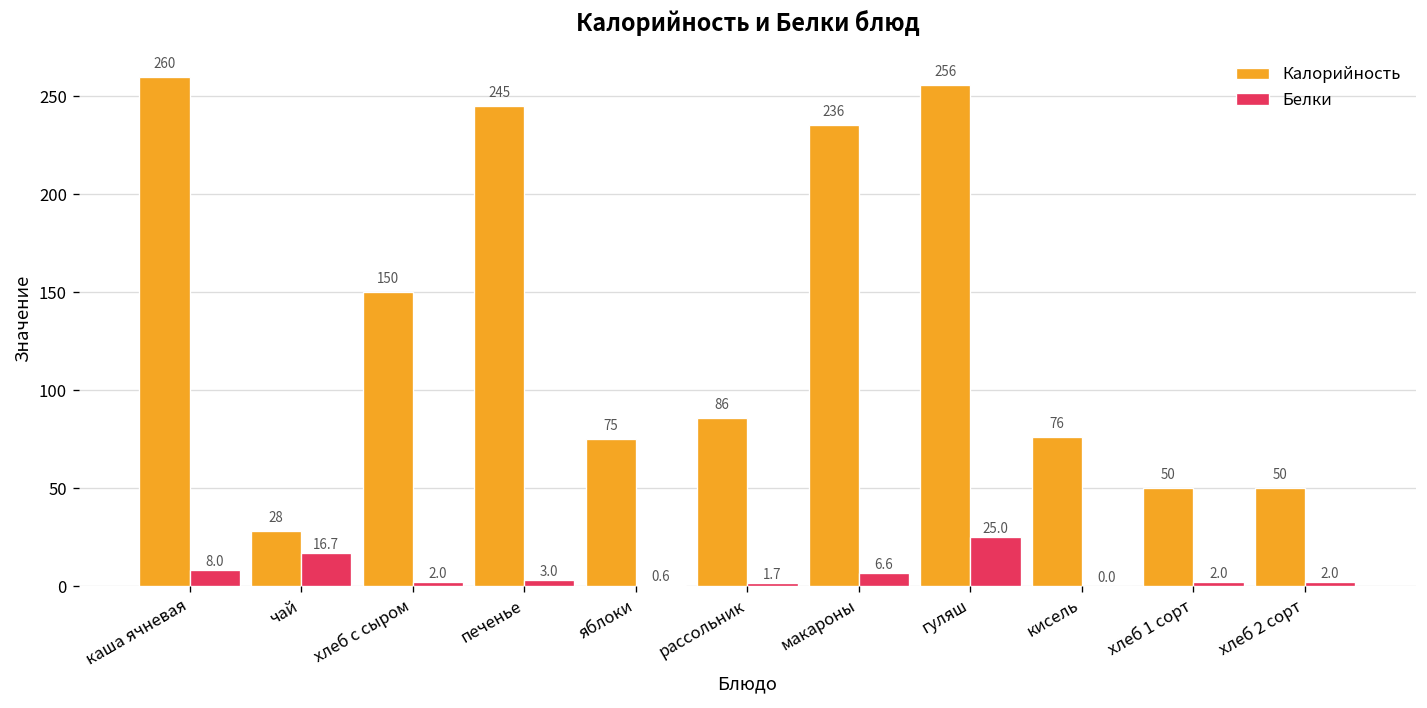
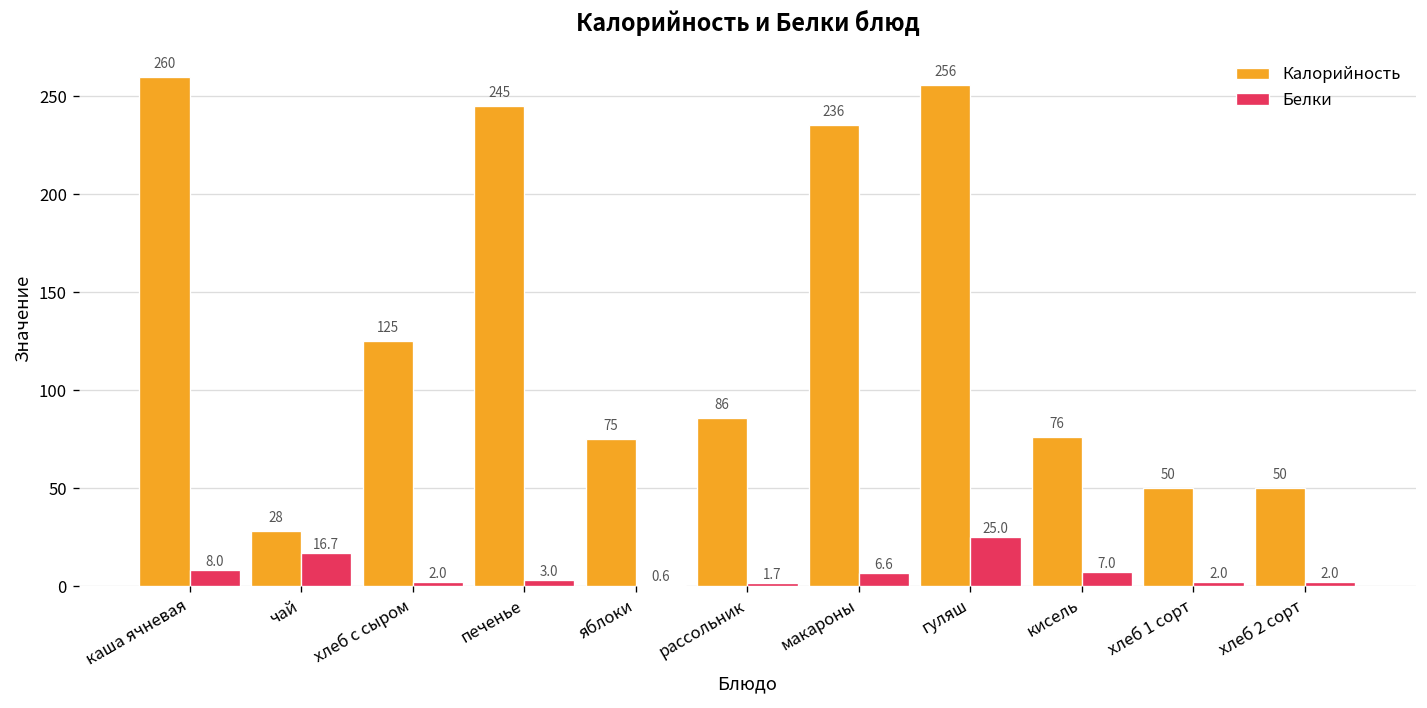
  {
    "Калорийность": {
      "каша ячневая": 260,
      "чай": 28,
-     "хлеб с сыром": 150,
+     "хлеб с сыром": 125,
      "печенье": 245,
      "яблоки": 75,
      "рассольник": 86,
      "макароны": 236,
      "гуляш": 256,
      "кисель": 76,
      "хлеб 1 сорт": 50,
      "хлеб 2 сорт": 50
    },
    "Белки": {
      "каша ячневая": 8.0,
      "чай": 16.7,
      "хлеб с сыром": 2.0,
      "печенье": 3.0,
      "яблоки": 0.6,
      "рассольник": 1.7,
      "макароны": 6.6,
      "гуляш": 25.0,
-     "кисель": 0.0,
+     "кисель": 7.0,
      "хлеб 1 сорт": 2.0,
      "хлеб 2 сорт": 2.0
    }
  }
